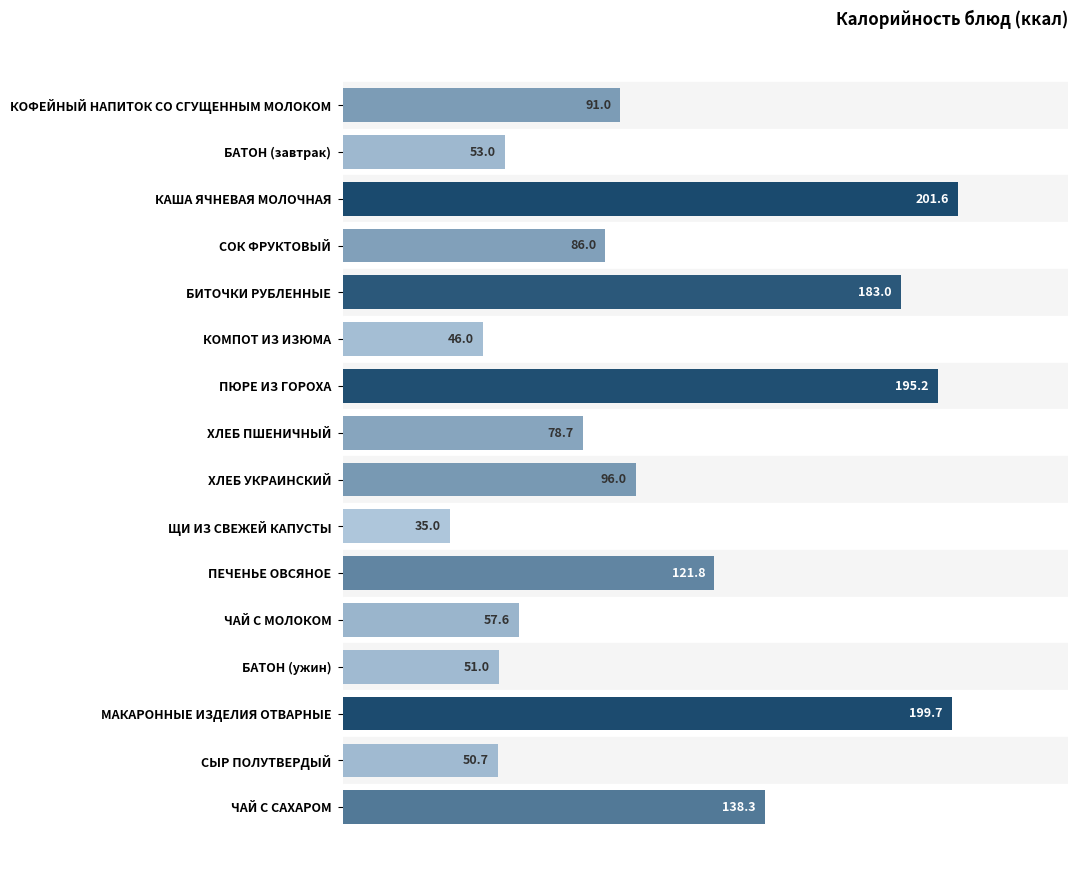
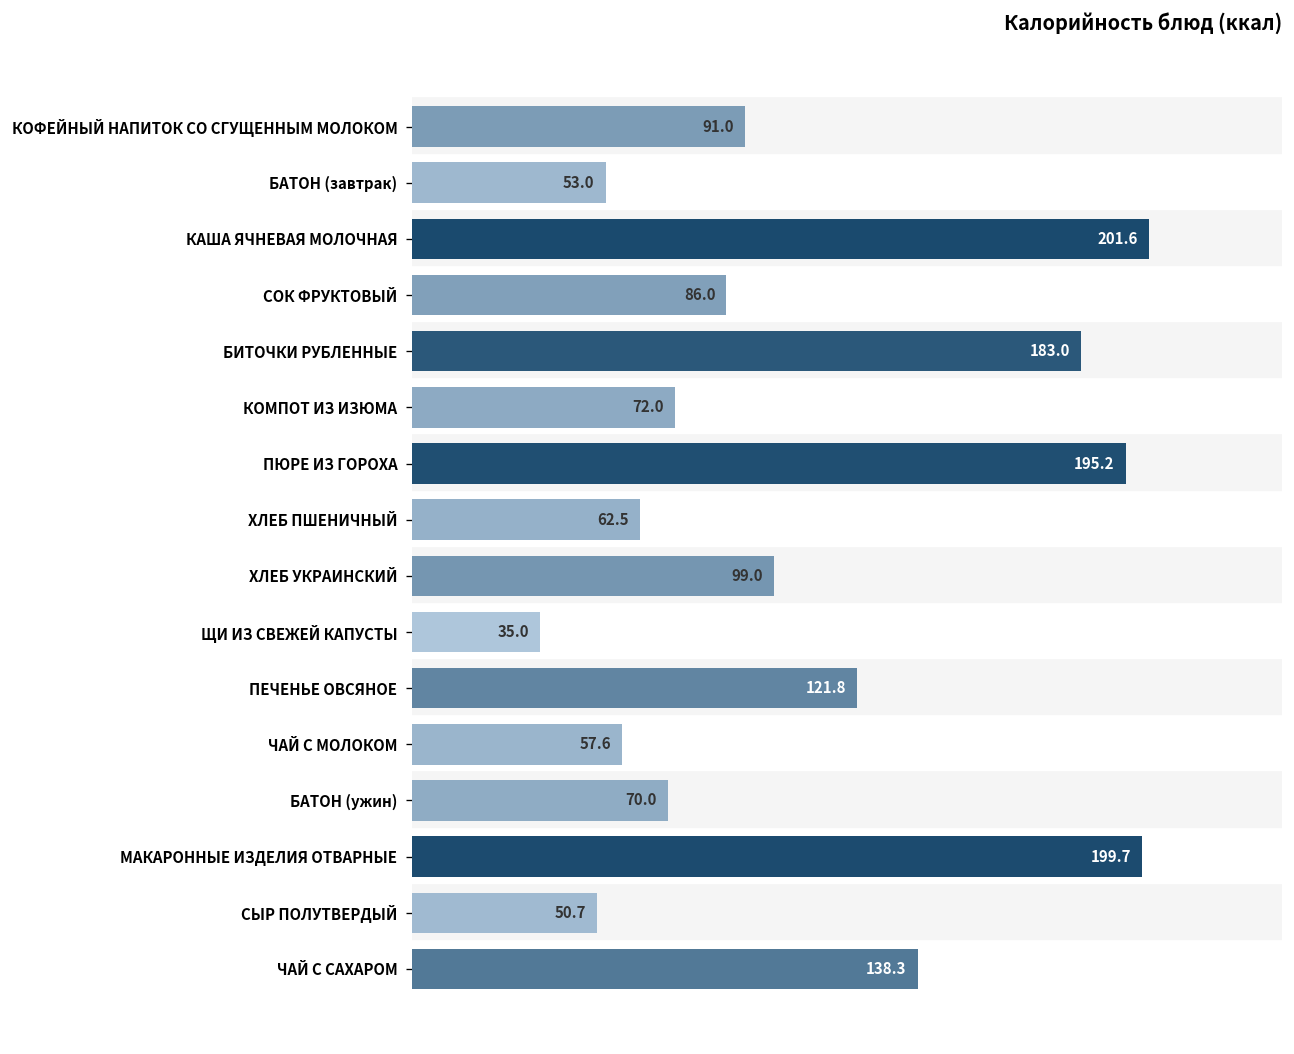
  {
    "КОФЕЙНЫЙ НАПИТОК СО СГУЩЕННЫМ МОЛОКОМ": 91.0,
    "БАТОН (завтрак)": 53.0,
    "КАША ЯЧНЕВАЯ МОЛОЧНАЯ": 201.6,
    "СОК ФРУКТОВЫЙ": 86.0,
    "БИТОЧКИ РУБЛЕННЫЕ": 183.0,
-   "КОМПОТ ИЗ ИЗЮМА": 46.0,
+   "КОМПОТ ИЗ ИЗЮМА": 72.0,
    "ПЮРЕ ИЗ ГОРОХА": 195.2,
-   "ХЛЕБ ПШЕНИЧНЫЙ": 78.7,
-   "ХЛЕБ УКРАИНСКИЙ": 96.0,
+   "ХЛЕБ ПШЕНИЧНЫЙ": 62.5,
+   "ХЛЕБ УКРАИНСКИЙ": 99.0,
    "ЩИ ИЗ СВЕЖЕЙ КАПУСТЫ": 35.0,
    "ПЕЧЕНЬЕ ОВСЯНОЕ": 121.8,
    "ЧАЙ С МОЛОКОМ": 57.6,
-   "БАТОН (ужин)": 51.0,
+   "БАТОН (ужин)": 70.0,
    "МАКАРОННЫЕ ИЗДЕЛИЯ ОТВАРНЫЕ": 199.7,
    "СЫР ПОЛУТВЕРДЫЙ": 50.7,
    "ЧАЙ С САХАРОМ": 138.3
  }
